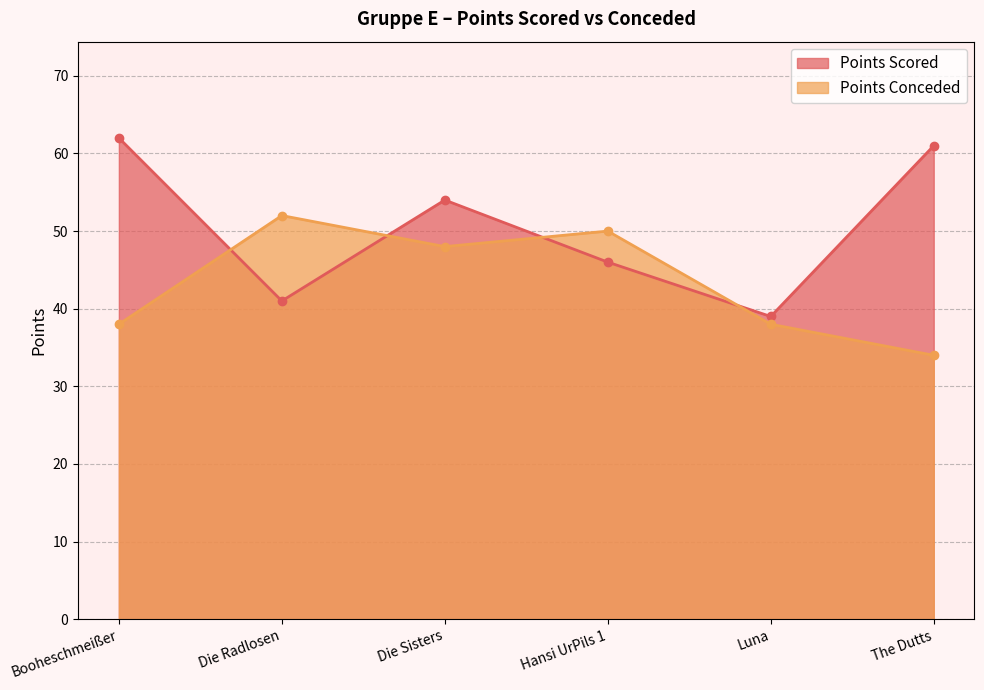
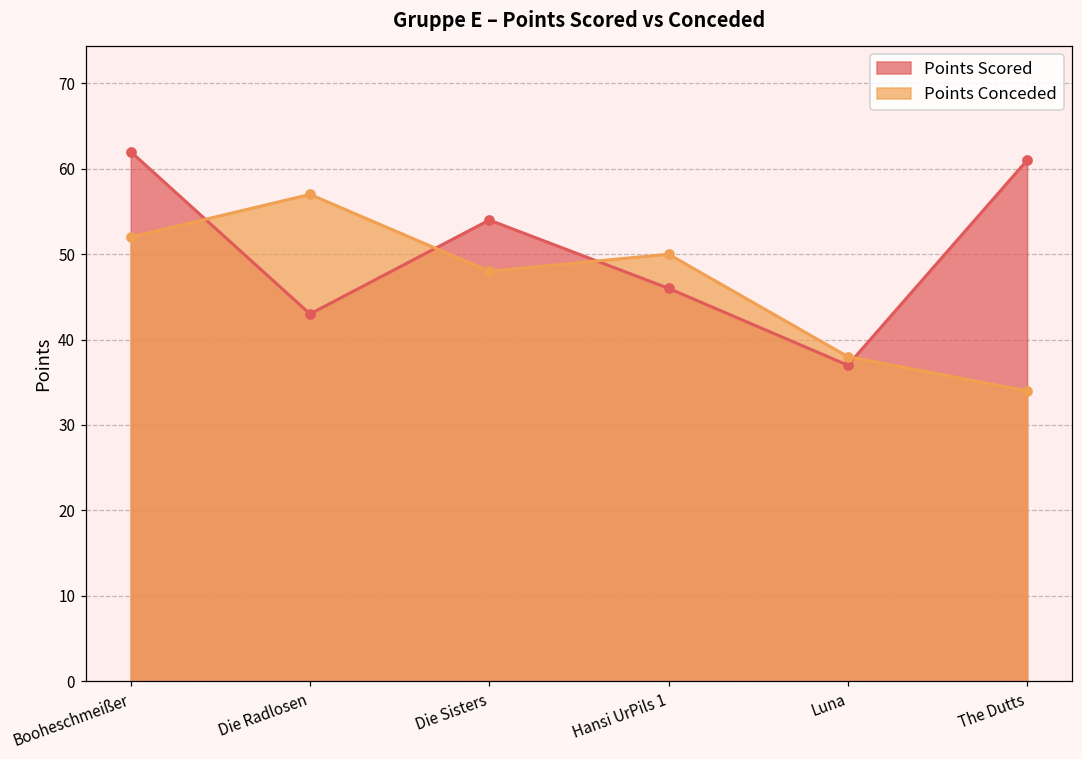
  {
    "Points Scored": {
      "Booheschmeißer": 62,
-     "Die Radlosen": 41,
+     "Die Radlosen": 43,
      "Die Sisters": 54,
      "Hansi UrPils 1": 46,
-     "Luna": 39,
+     "Luna": 37,
      "The Dutts": 61
    },
    "Points Conceded": {
-     "Booheschmeißer": 38,
-     "Die Radlosen": 52,
+     "Booheschmeißer": 52,
+     "Die Radlosen": 57,
      "Die Sisters": 48,
      "Hansi UrPils 1": 50,
      "Luna": 38,
      "The Dutts": 34
    }
  }
